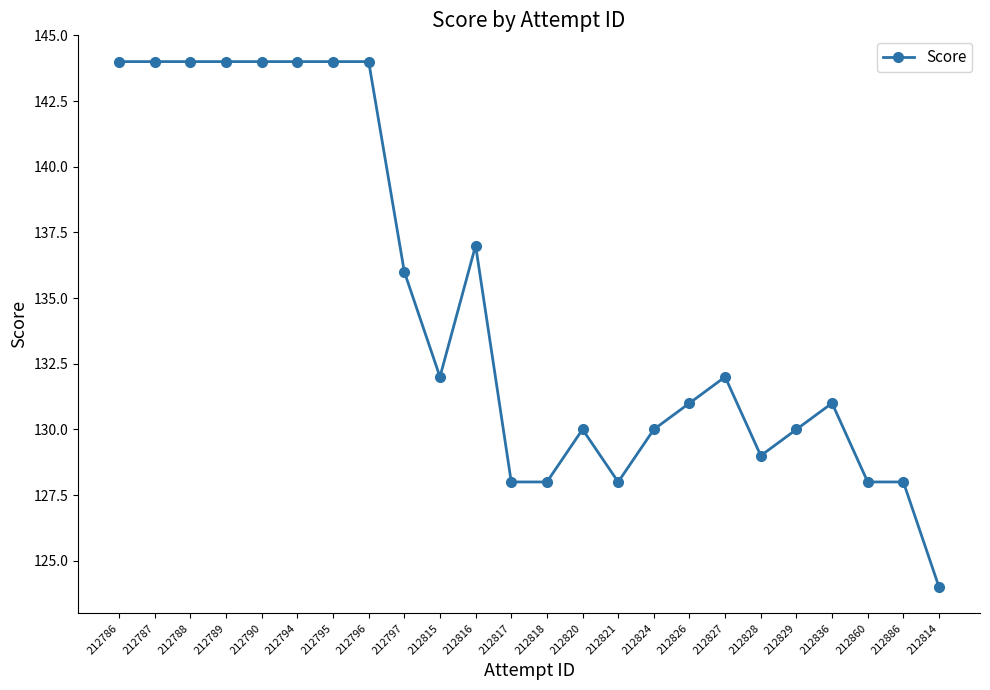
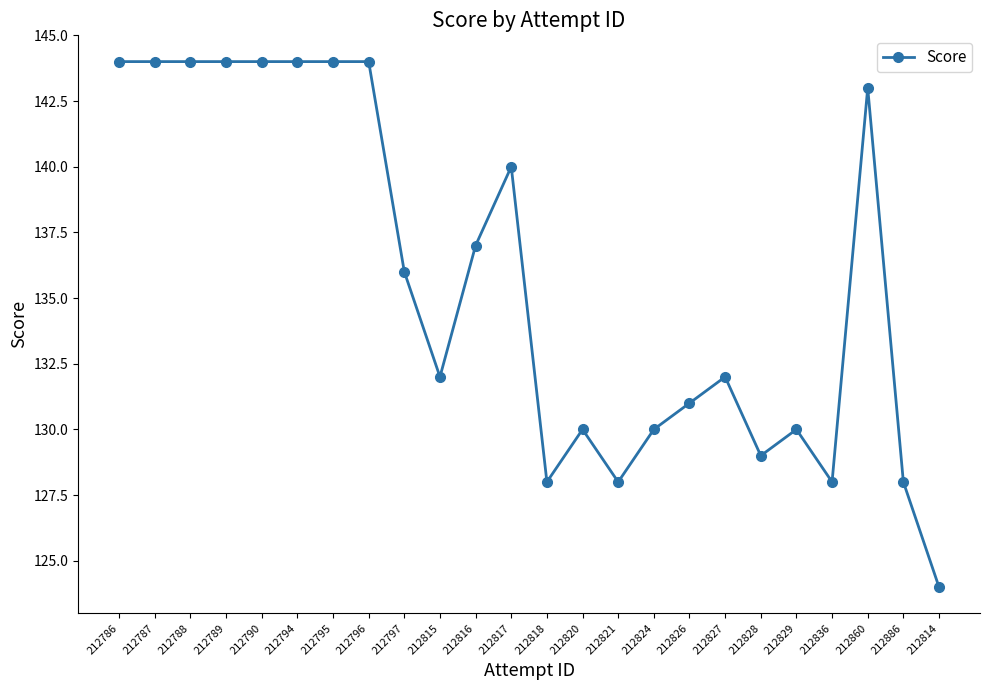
  {
    "212786": 144,
    "212787": 144,
    "212788": 144,
    "212789": 144,
    "212790": 144,
    "212794": 144,
    "212795": 144,
    "212796": 144,
    "212797": 136,
    "212815": 132,
    "212816": 137,
-   "212817": 128,
+   "212817": 140,
    "212818": 128,
    "212820": 130,
    "212821": 128,
    "212824": 130,
    "212826": 131,
    "212827": 132,
    "212828": 129,
    "212829": 130,
-   "212836": 131,
-   "212860": 128,
+   "212836": 128,
+   "212860": 143,
    "212886": 128,
    "212814": 124
  }
